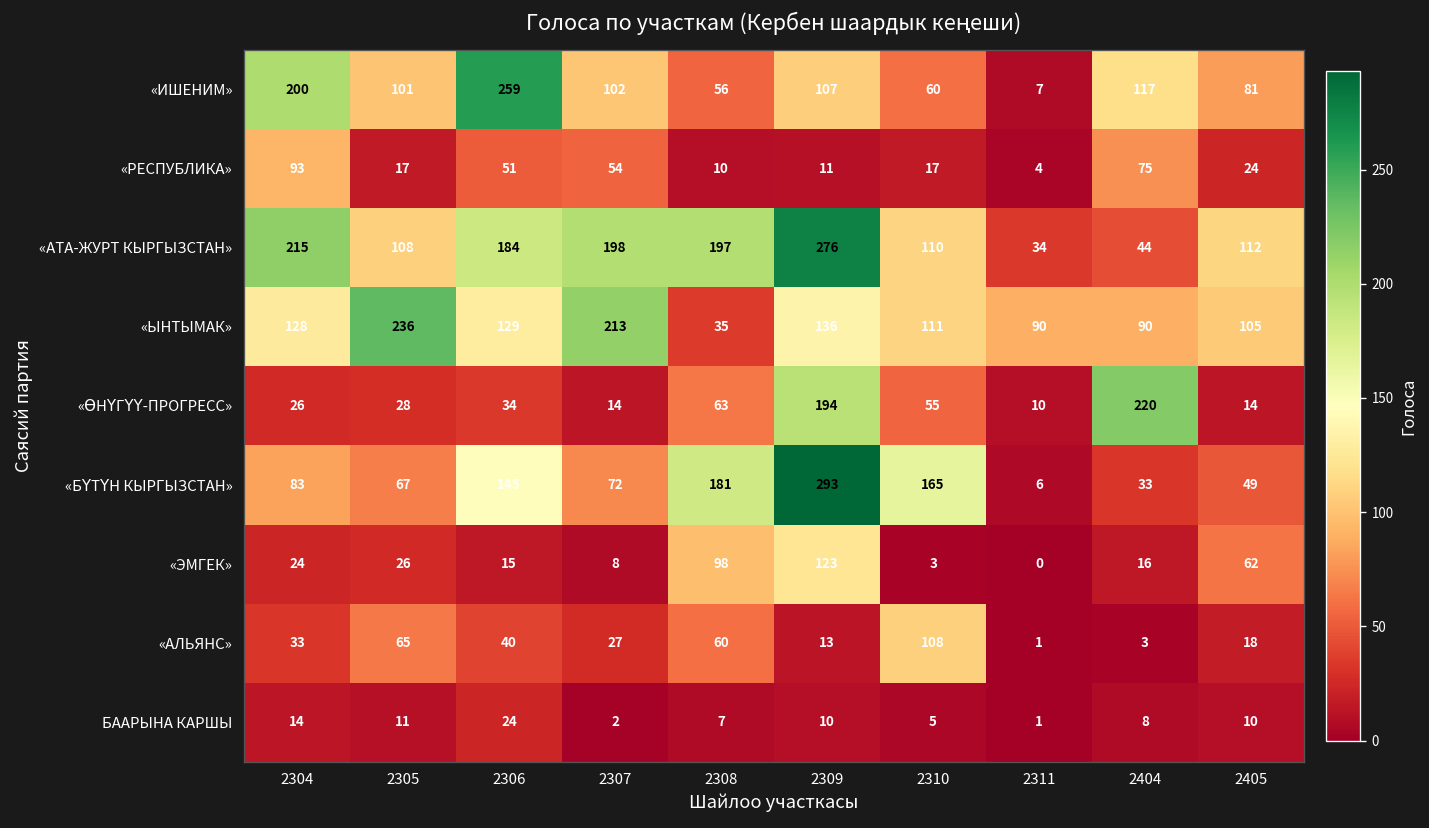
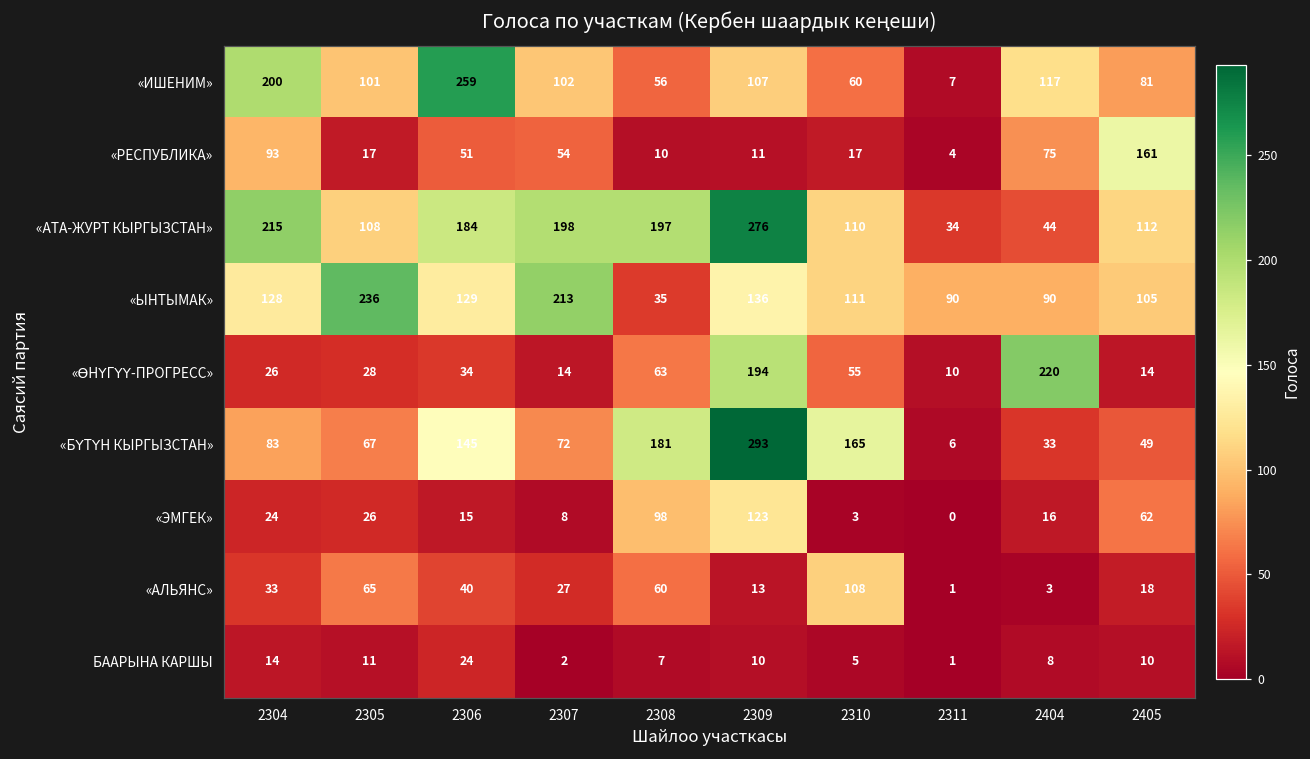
  {
    "«ИШЕНИМ»": {
      "2304": 200,
      "2305": 101,
      "2306": 259,
      "2307": 102,
      "2308": 56,
      "2309": 107,
      "2310": 60,
      "2311": 7,
      "2404": 117,
      "2405": 81
    },
    "«РЕСПУБЛИКА»": {
      "2304": 93,
      "2305": 17,
      "2306": 51,
      "2307": 54,
      "2308": 10,
      "2309": 11,
      "2310": 17,
      "2311": 4,
      "2404": 75,
-     "2405": 24
+     "2405": 161
    },
    "«АТА-ЖУРТ КЫРГЫЗСТАН»": {
      "2304": 215,
      "2305": 108,
      "2306": 184,
      "2307": 198,
      "2308": 197,
      "2309": 276,
      "2310": 110,
      "2311": 34,
      "2404": 44,
      "2405": 112
    },
    "«ЫНТЫМАК»": {
      "2304": 128,
      "2305": 236,
      "2306": 129,
      "2307": 213,
      "2308": 35,
      "2309": 136,
      "2310": 111,
      "2311": 90,
      "2404": 90,
      "2405": 105
    },
    "«ӨНҮГҮҮ-ПРОГРЕСС»": {
      "2304": 26,
      "2305": 28,
      "2306": 34,
      "2307": 14,
      "2308": 63,
      "2309": 194,
      "2310": 55,
      "2311": 10,
      "2404": 220,
      "2405": 14
    },
    "«БҮТҮН КЫРГЫЗСТАН»": {
      "2304": 83,
      "2305": 67,
      "2306": 145,
      "2307": 72,
      "2308": 181,
      "2309": 293,
      "2310": 165,
      "2311": 6,
      "2404": 33,
      "2405": 49
    },
    "«ЭМГЕК»": {
      "2304": 24,
      "2305": 26,
      "2306": 15,
      "2307": 8,
      "2308": 98,
      "2309": 123,
      "2310": 3,
      "2311": 0,
      "2404": 16,
      "2405": 62
    },
    "«АЛЬЯНС»": {
      "2304": 33,
      "2305": 65,
      "2306": 40,
      "2307": 27,
      "2308": 60,
      "2309": 13,
      "2310": 108,
      "2311": 1,
      "2404": 3,
      "2405": 18
    },
    "БААРЫНА КАРШЫ": {
      "2304": 14,
      "2305": 11,
      "2306": 24,
      "2307": 2,
      "2308": 7,
      "2309": 10,
      "2310": 5,
      "2311": 1,
      "2404": 8,
      "2405": 10
    }
  }
